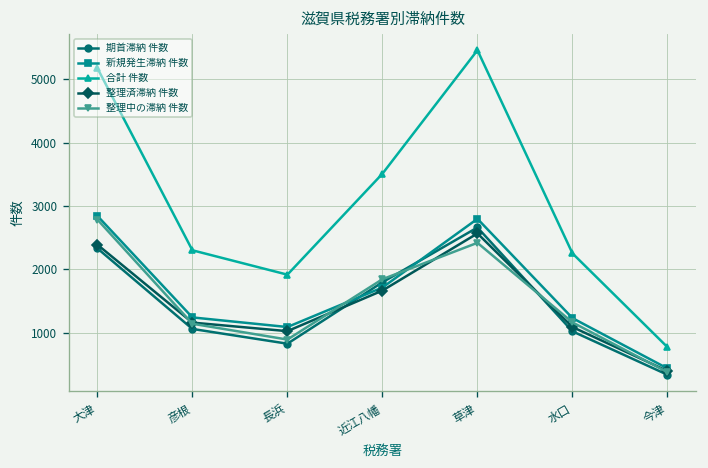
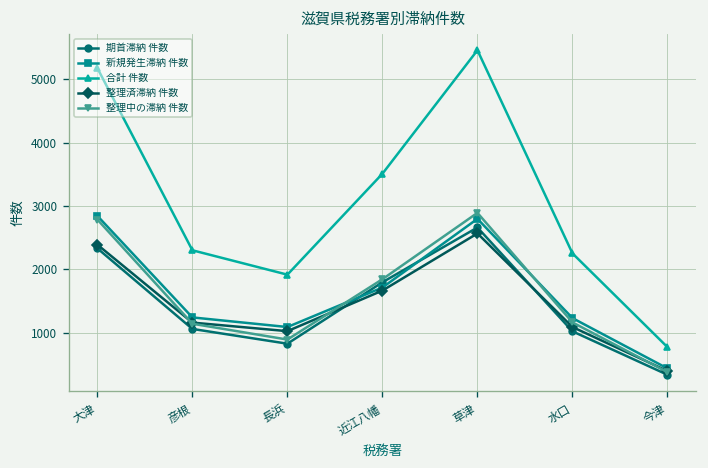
  {
    "整理中の滞納 件数": {
      "大津": 2800,
      "長浜": 900,
-     "草津": 2400,
+     "草津": 2900,
      "水口": 1200
    }
  }
